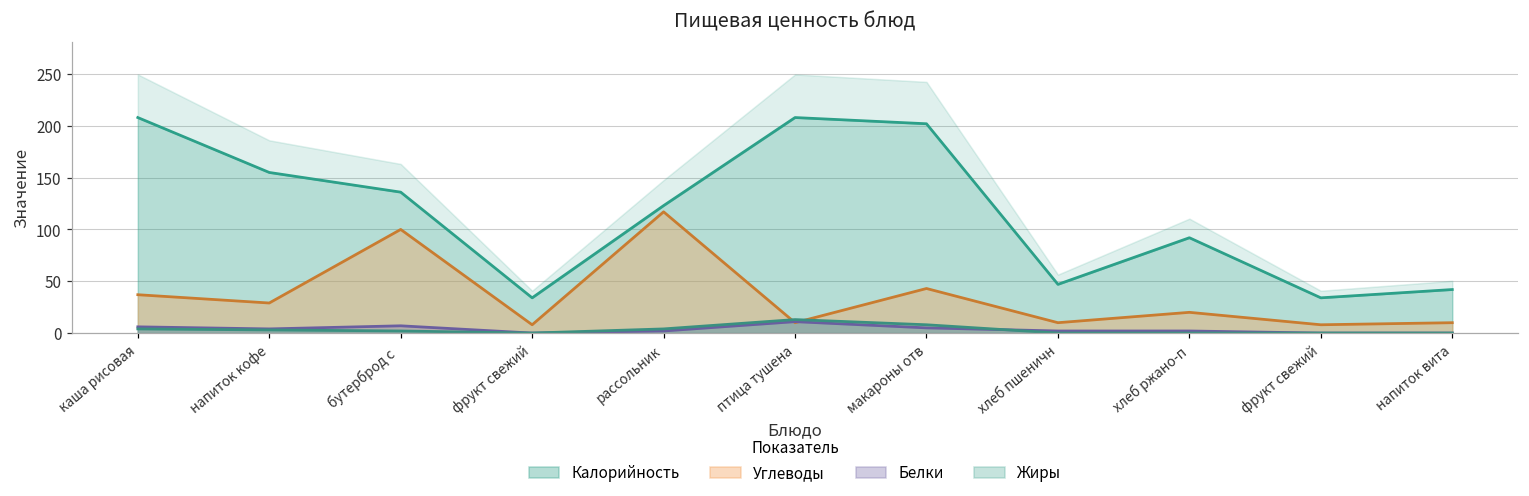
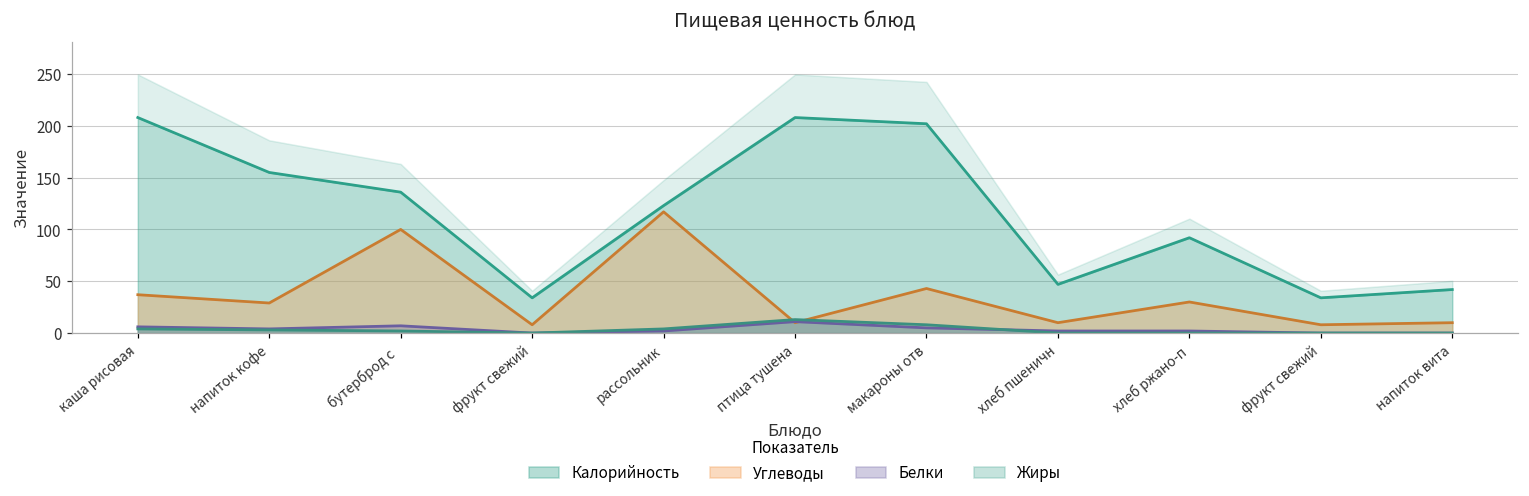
  {
    "Углеводы": {
      "каша рисовая": 40,
      "напиток кофе": 30,
      "бутерброд с": 100,
      "рассольник": 120,
      "макароны отв": 40,
      "хлеб пшеничн": 10,
-     "хлеб ржано-п": 20,
+     "хлеб ржано-п": 30,
      "напиток вита": 10
    }
  }
